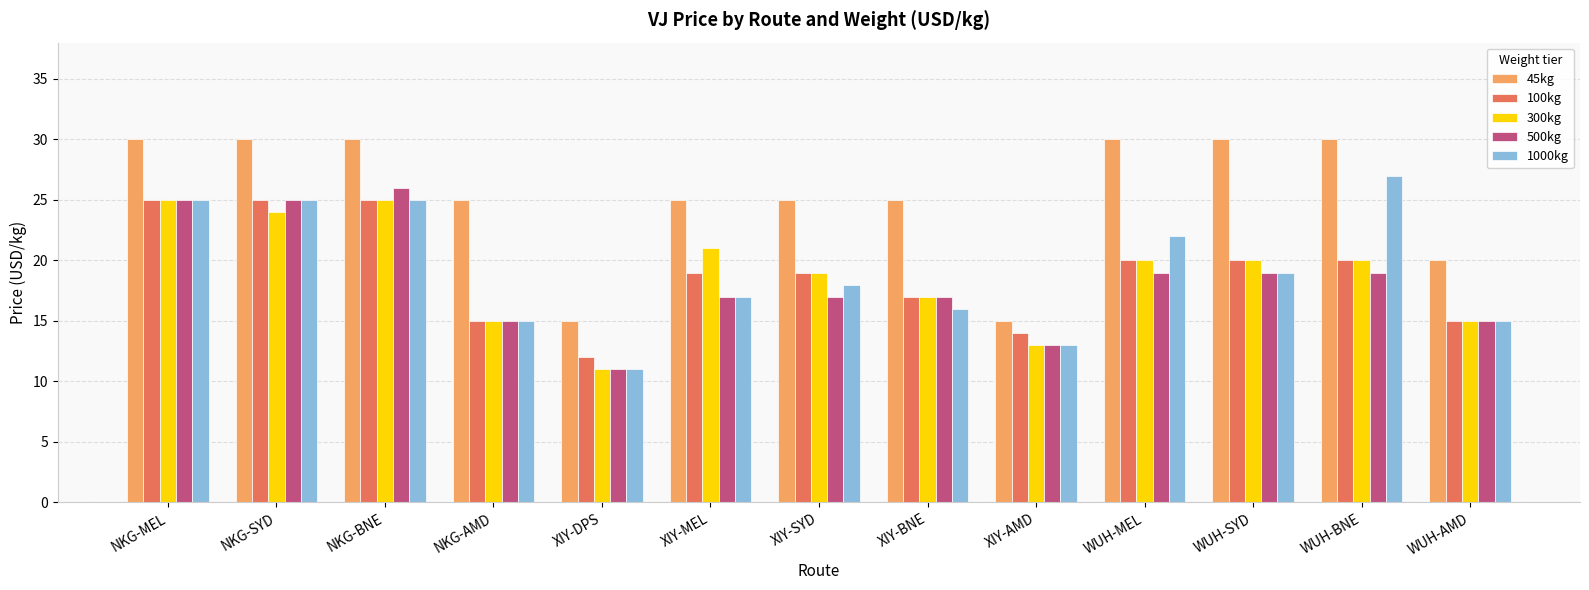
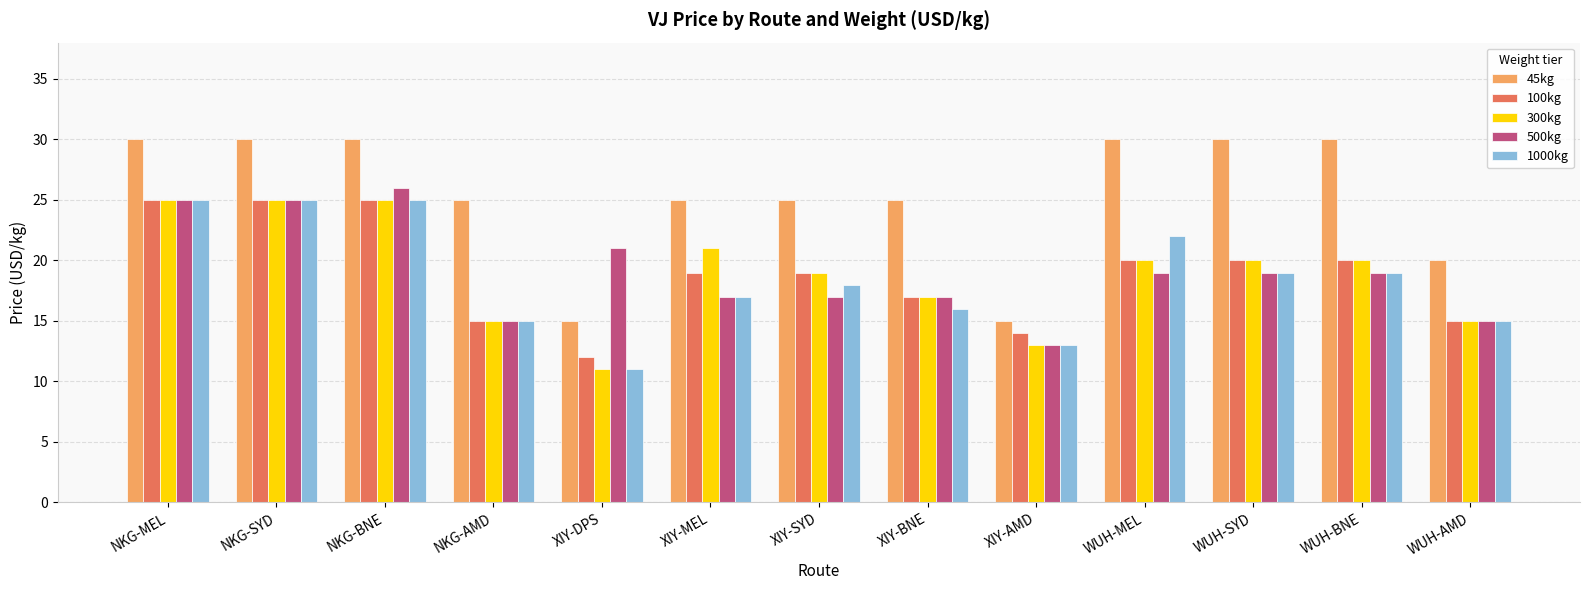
  {
    "300kg": {
      "NKG-MEL": 25,
-     "NKG-SYD": 24,
+     "NKG-SYD": 25,
      "NKG-BNE": 25,
      "NKG-AMD": 15,
      "XIY-DPS": 11,
      "XIY-MEL": 21,
      "XIY-SYD": 19,
      "XIY-BNE": 17,
      "XIY-AMD": 13,
      "WUH-MEL": 20,
      "WUH-SYD": 20,
      "WUH-BNE": 20,
      "WUH-AMD": 15
    },
    "500kg": {
      "NKG-MEL": 25,
      "NKG-SYD": 25,
      "NKG-BNE": 26,
      "NKG-AMD": 15,
-     "XIY-DPS": 11,
+     "XIY-DPS": 21,
      "XIY-MEL": 17,
      "XIY-SYD": 17,
      "XIY-BNE": 17,
      "XIY-AMD": 13,
      "WUH-MEL": 19,
      "WUH-SYD": 19,
      "WUH-BNE": 19,
      "WUH-AMD": 15
    },
    "1000kg": {
      "NKG-MEL": 25,
      "NKG-SYD": 25,
      "NKG-BNE": 25,
      "NKG-AMD": 15,
      "XIY-DPS": 11,
      "XIY-MEL": 17,
      "XIY-SYD": 18,
      "XIY-BNE": 16,
      "XIY-AMD": 13,
      "WUH-MEL": 22,
      "WUH-SYD": 19,
-     "WUH-BNE": 27,
+     "WUH-BNE": 19,
      "WUH-AMD": 15
    }
  }
